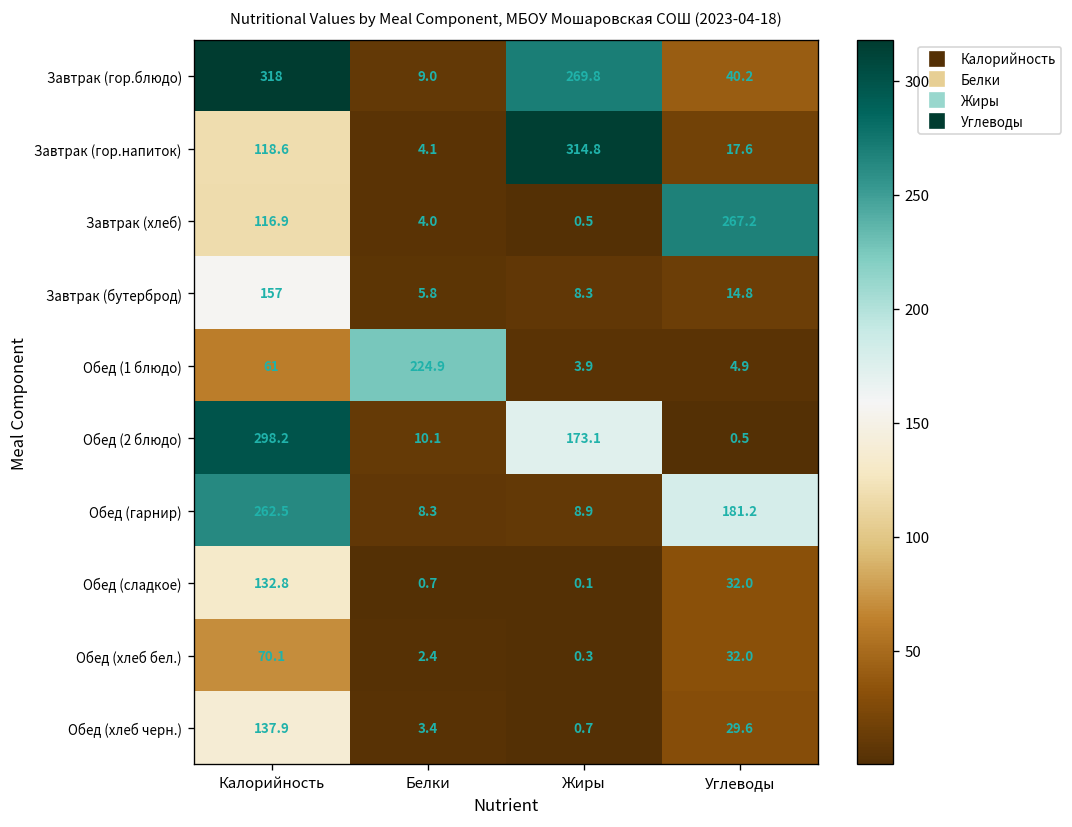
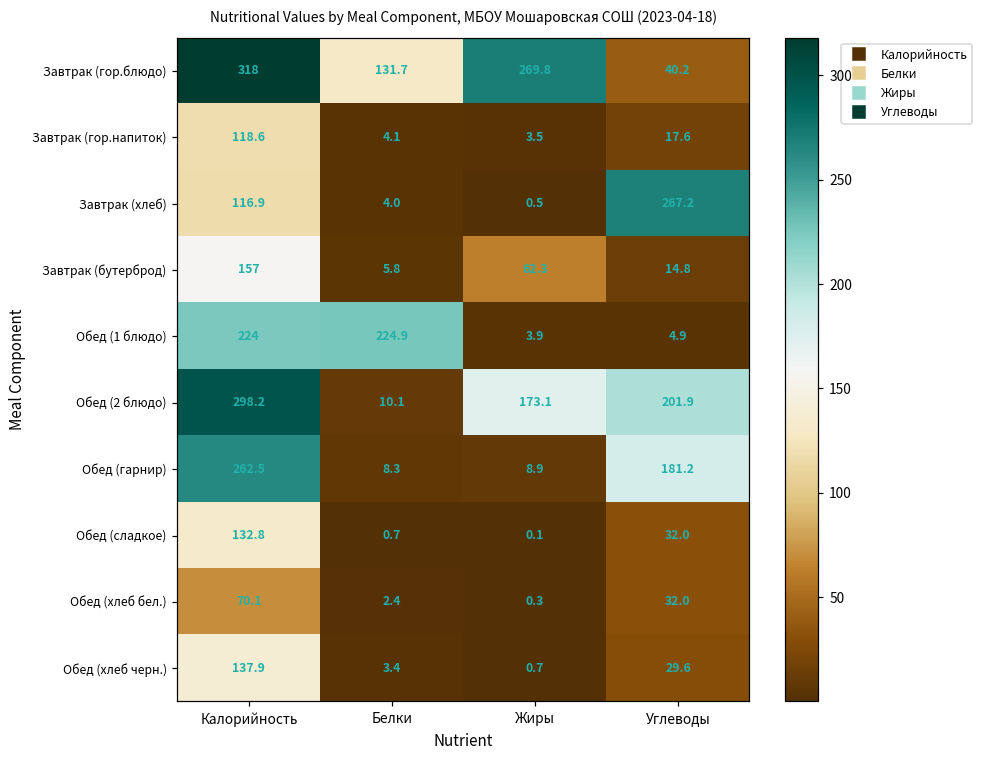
  {
    "Завтрак (гор.блюдо)": {
      "Калорийность": 318,
-     "Белки": 9.0,
+     "Белки": 131.7,
      "Жиры": 269.8,
      "Углеводы": 40.2
    },
    "Завтрак (гор.напиток)": {
      "Калорийность": 118.6,
      "Белки": 4.1,
-     "Жиры": 314.8,
+     "Жиры": 3.5,
      "Углеводы": 17.6
    },
    "Завтрак (хлеб)": {
      "Калорийность": 116.9,
      "Белки": 4.0,
      "Жиры": 0.5,
      "Углеводы": 267.2
    },
    "Завтрак (бутерброд)": {
      "Калорийность": 157,
      "Белки": 5.8,
-     "Жиры": 8.3,
+     "Жиры": 62.3,
      "Углеводы": 14.8
    },
    "Обед (1 блюдо)": {
-     "Калорийность": 61,
+     "Калорийность": 224,
      "Белки": 224.9,
      "Жиры": 3.9,
      "Углеводы": 4.9
    },
    "Обед (2 блюдо)": {
      "Калорийность": 298.2,
      "Белки": 10.1,
      "Жиры": 173.1,
-     "Углеводы": 0.5
+     "Углеводы": 201.9
    },
    "Обед (гарнир)": {
      "Белки": 8.3,
      "Жиры": 8.9,
      "Углеводы": 181.2
    },
    "Обед (сладкое)": {
      "Калорийность": 132.8,
      "Белки": 0.7,
      "Жиры": 0.1,
      "Углеводы": 32.0
    },
    "Обед (хлеб бел.)": {
      "Калорийность": 70.1,
      "Белки": 2.4,
      "Жиры": 0.3,
      "Углеводы": 32.0
    },
    "Обед (хлеб черн.)": {
      "Калорийность": 137.9,
      "Белки": 3.4,
      "Жиры": 0.7,
      "Углеводы": 29.6
    }
  }
